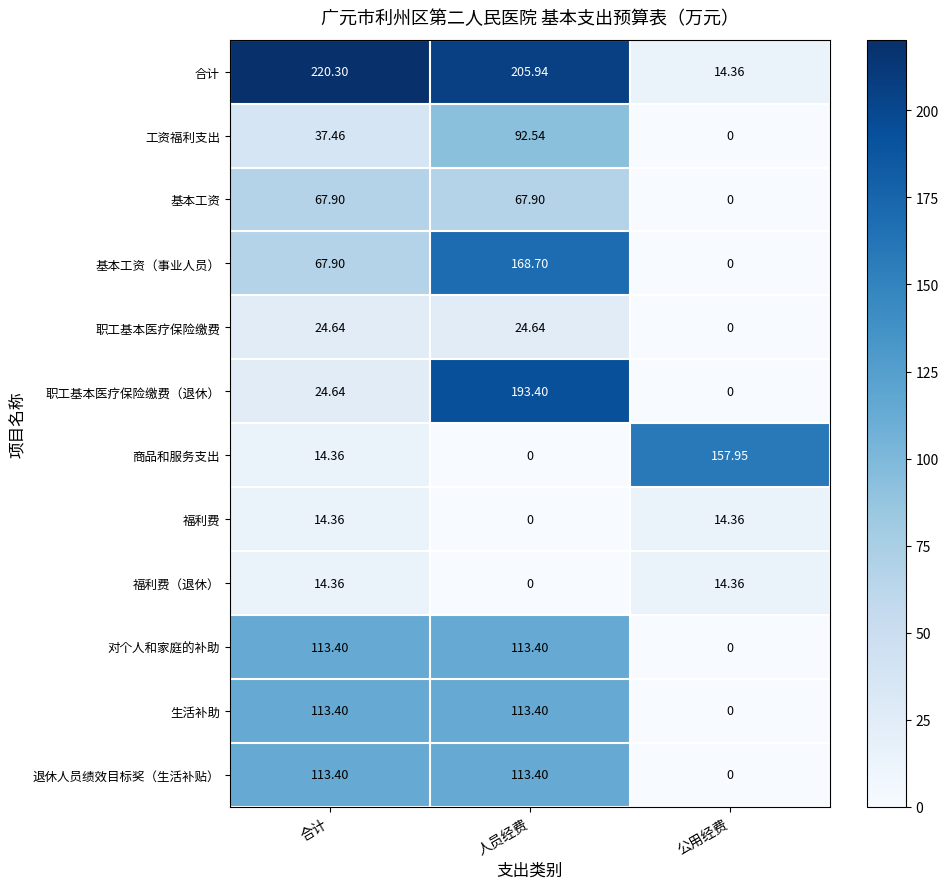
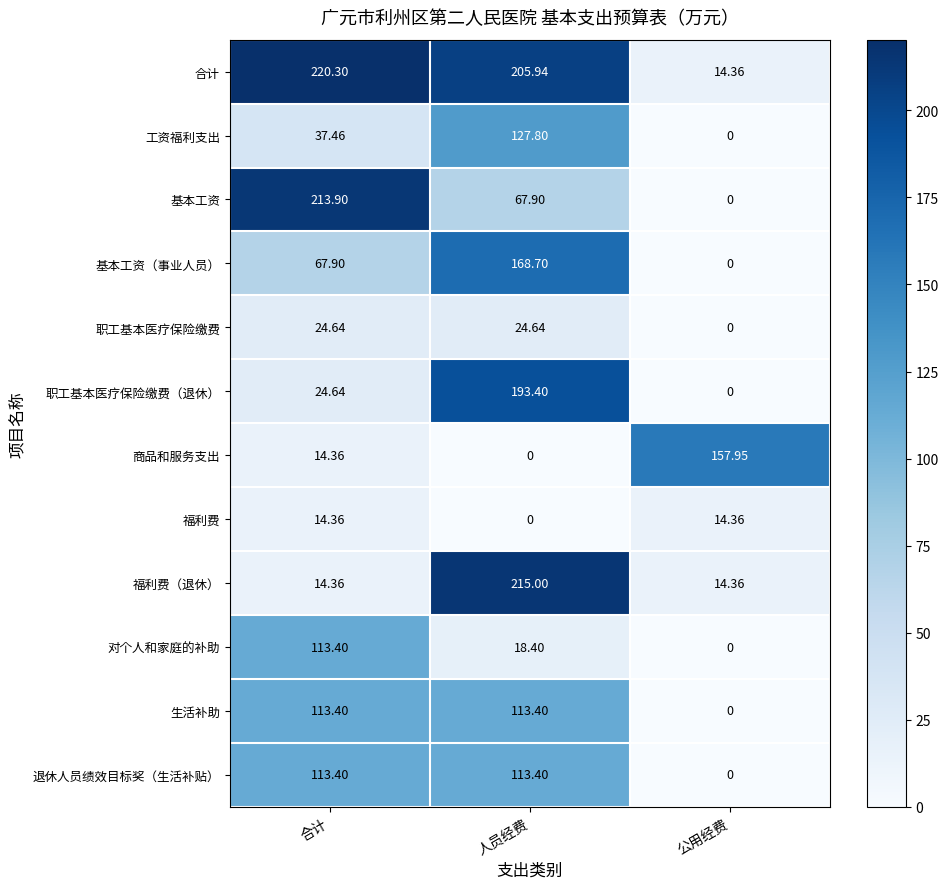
  {
    "合计": {
      "合计": 220.30,
      "人员经费": 205.94,
      "公用经费": 14.36
    },
    "工资福利支出": {
      "合计": 37.46,
-     "人员经费": 92.54,
+     "人员经费": 127.80,
      "公用经费": 0
    },
    "基本工资": {
-     "合计": 67.90,
+     "合计": 213.90,
      "人员经费": 67.90,
      "公用经费": 0
    },
    "基本工资（事业人员）": {
      "合计": 67.90,
      "人员经费": 168.70,
      "公用经费": 0
    },
    "职工基本医疗保险缴费": {
      "合计": 24.64,
      "人员经费": 24.64,
      "公用经费": 0
    },
    "职工基本医疗保险缴费（退休）": {
      "合计": 24.64,
      "人员经费": 193.40,
      "公用经费": 0
    },
    "商品和服务支出": {
      "合计": 14.36,
      "人员经费": 0,
      "公用经费": 157.95
    },
    "福利费": {
      "合计": 14.36,
      "人员经费": 0,
      "公用经费": 14.36
    },
    "福利费（退休）": {
      "合计": 14.36,
-     "人员经费": 0,
+     "人员经费": 215.00,
      "公用经费": 14.36
    },
    "对个人和家庭的补助": {
      "合计": 113.40,
-     "人员经费": 113.40,
+     "人员经费": 18.40,
      "公用经费": 0
    },
    "生活补助": {
      "合计": 113.40,
      "人员经费": 113.40,
      "公用经费": 0
    },
    "退休人员绩效目标奖（生活补贴）": {
      "合计": 113.40,
      "人员经费": 113.40,
      "公用经费": 0
    }
  }
